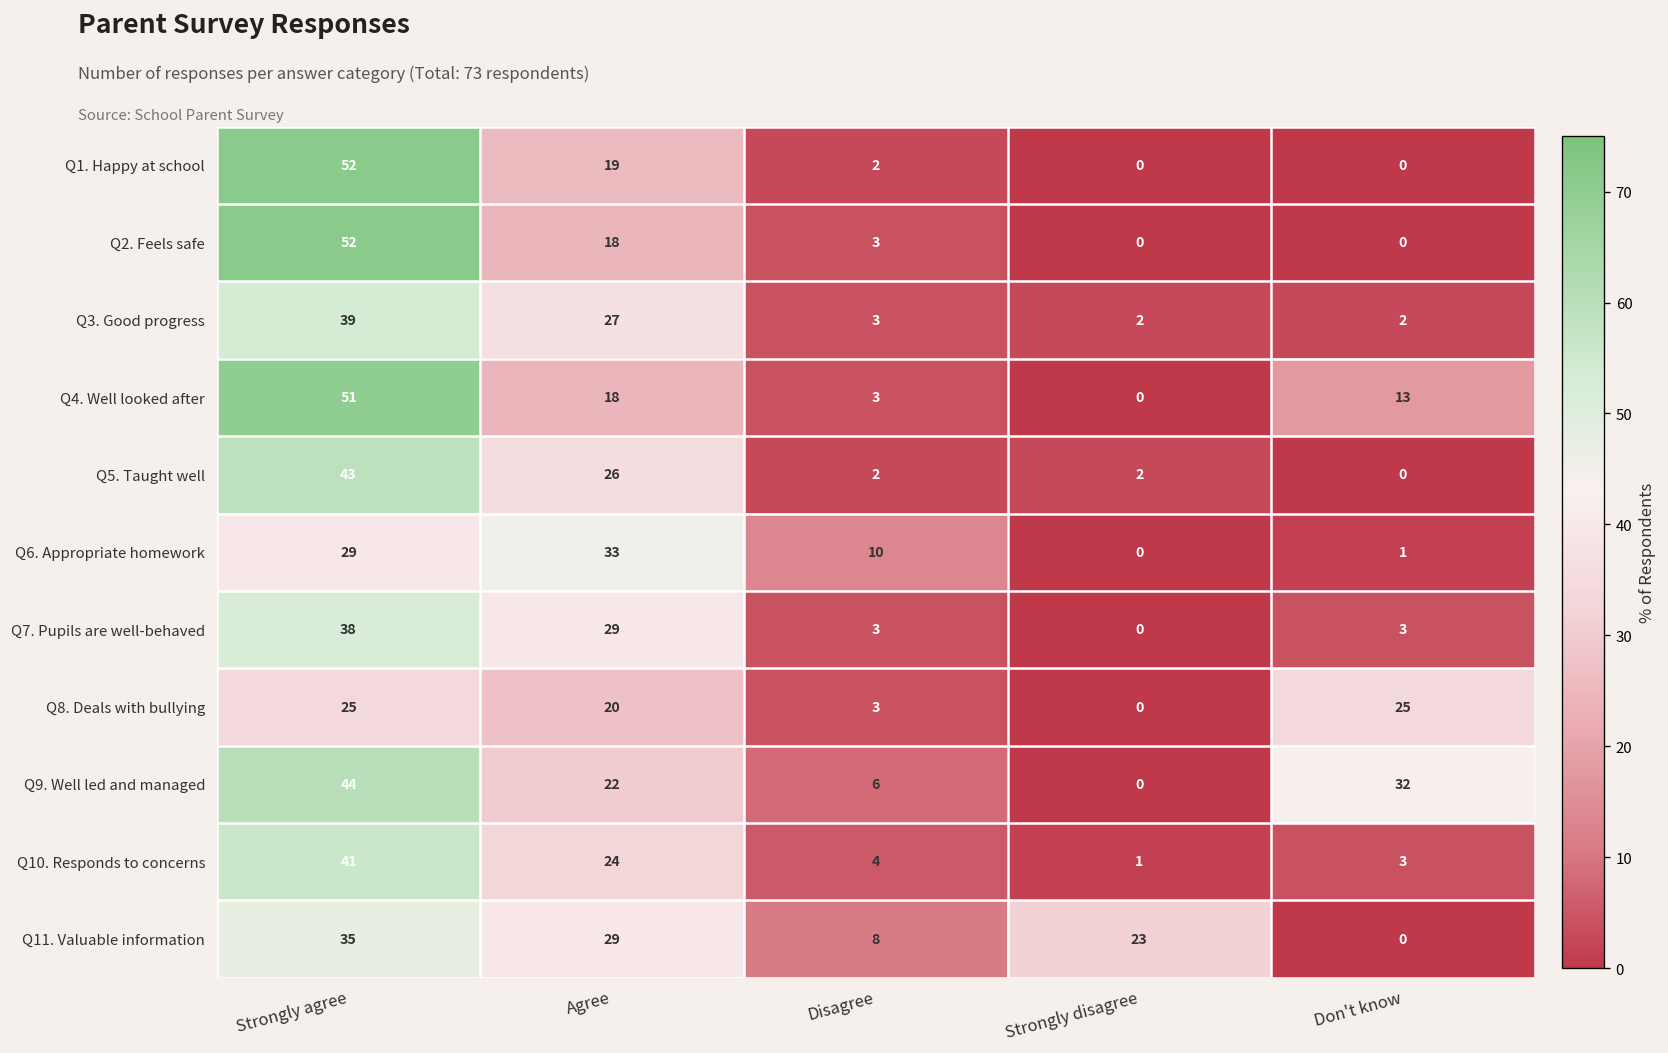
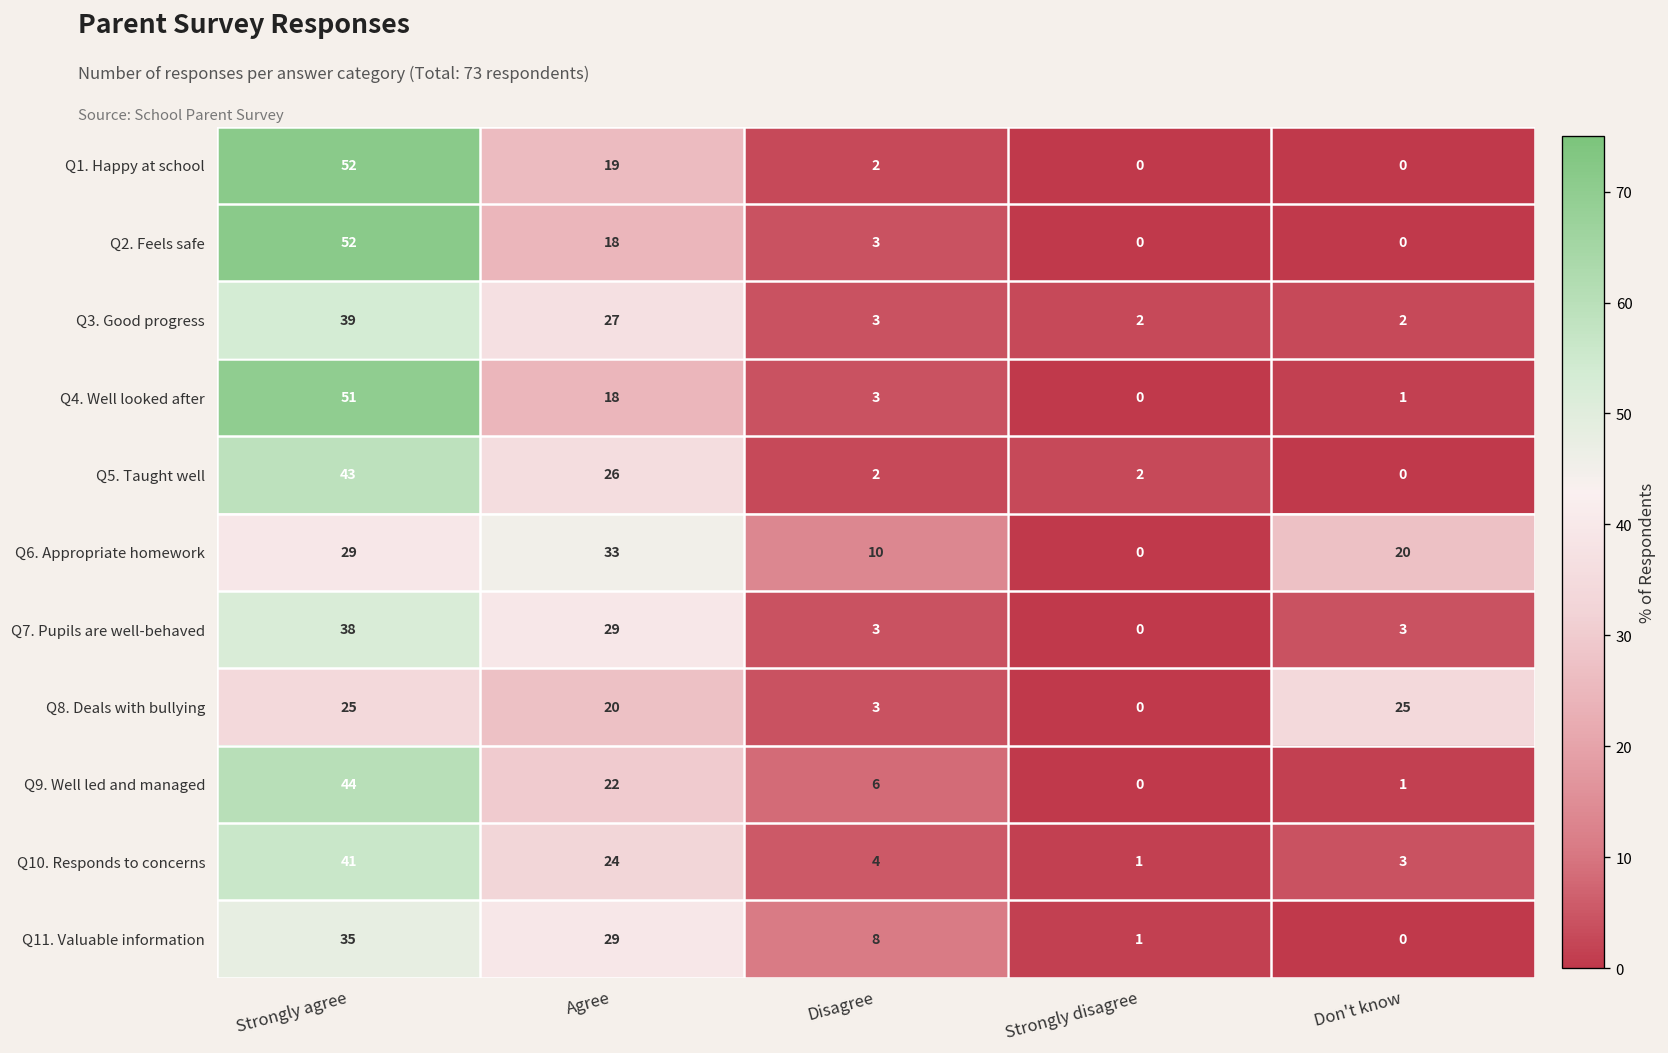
  {
    "Q1. Happy at school": {
      "Strongly agree": 52,
      "Agree": 19,
      "Disagree": 2,
      "Strongly disagree": 0,
      "Don't know": 0
    },
    "Q2. Feels safe": {
      "Strongly agree": 52,
      "Agree": 18,
      "Disagree": 3,
      "Strongly disagree": 0,
      "Don't know": 0
    },
    "Q3. Good progress": {
      "Strongly agree": 39,
      "Agree": 27,
      "Disagree": 3,
      "Strongly disagree": 2,
      "Don't know": 2
    },
    "Q4. Well looked after": {
      "Strongly agree": 51,
      "Agree": 18,
      "Disagree": 3,
      "Strongly disagree": 0,
-     "Don't know": 13
+     "Don't know": 1
    },
    "Q5. Taught well": {
      "Strongly agree": 43,
      "Agree": 26,
      "Disagree": 2,
      "Strongly disagree": 2,
      "Don't know": 0
    },
    "Q6. Appropriate homework": {
      "Strongly agree": 29,
      "Agree": 33,
      "Disagree": 10,
      "Strongly disagree": 0,
-     "Don't know": 1
+     "Don't know": 20
    },
    "Q7. Pupils are well-behaved": {
      "Strongly agree": 38,
      "Agree": 29,
      "Disagree": 3,
      "Strongly disagree": 0,
      "Don't know": 3
    },
    "Q8. Deals with bullying": {
      "Strongly agree": 25,
      "Agree": 20,
      "Disagree": 3,
      "Strongly disagree": 0,
      "Don't know": 25
    },
    "Q9. Well led and managed": {
      "Strongly agree": 44,
      "Agree": 22,
      "Disagree": 6,
      "Strongly disagree": 0,
-     "Don't know": 32
+     "Don't know": 1
    },
    "Q10. Responds to concerns": {
      "Strongly agree": 41,
      "Agree": 24,
      "Disagree": 4,
      "Strongly disagree": 1,
      "Don't know": 3
    },
    "Q11. Valuable information": {
      "Strongly agree": 35,
      "Agree": 29,
      "Disagree": 8,
-     "Strongly disagree": 23,
+     "Strongly disagree": 1,
      "Don't know": 0
    }
  }
